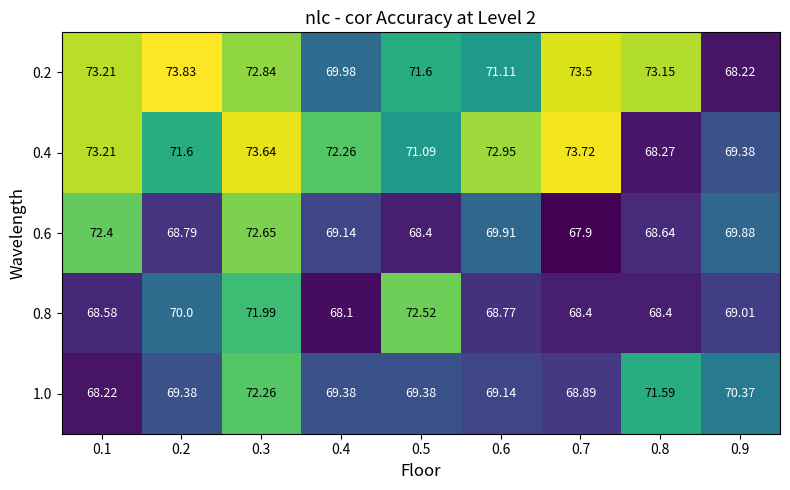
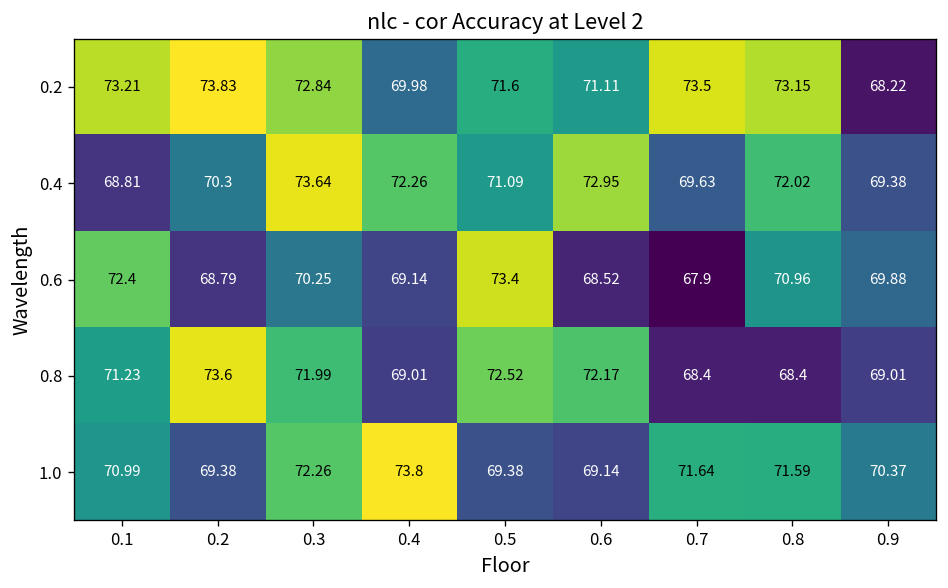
  {
    "0.2": {
      "0.1": 73.21,
      "0.2": 73.83,
      "0.3": 72.84,
      "0.4": 69.98,
      "0.5": 71.6,
      "0.6": 71.11,
      "0.7": 73.5,
      "0.8": 73.15,
      "0.9": 68.22
    },
    "0.4": {
-     "0.1": 73.21,
-     "0.2": 71.6,
+     "0.1": 68.81,
+     "0.2": 70.3,
      "0.3": 73.64,
      "0.4": 72.26,
      "0.5": 71.09,
      "0.6": 72.95,
-     "0.7": 73.72,
-     "0.8": 68.27,
+     "0.7": 69.63,
+     "0.8": 72.02,
      "0.9": 69.38
    },
    "0.6": {
      "0.1": 72.4,
      "0.2": 68.79,
-     "0.3": 72.65,
+     "0.3": 70.25,
      "0.4": 69.14,
-     "0.5": 68.4,
-     "0.6": 69.91,
+     "0.5": 73.4,
+     "0.6": 68.52,
      "0.7": 67.9,
-     "0.8": 68.64,
+     "0.8": 70.96,
      "0.9": 69.88
    },
    "0.8": {
-     "0.1": 68.58,
-     "0.2": 70.0,
+     "0.1": 71.23,
+     "0.2": 73.6,
      "0.3": 71.99,
-     "0.4": 68.1,
+     "0.4": 69.01,
      "0.5": 72.52,
-     "0.6": 68.77,
+     "0.6": 72.17,
      "0.7": 68.4,
      "0.8": 68.4,
      "0.9": 69.01
    },
    "1.0": {
-     "0.1": 68.22,
+     "0.1": 70.99,
      "0.2": 69.38,
      "0.3": 72.26,
-     "0.4": 69.38,
+     "0.4": 73.8,
      "0.5": 69.38,
      "0.6": 69.14,
-     "0.7": 68.89,
+     "0.7": 71.64,
      "0.8": 71.59,
      "0.9": 70.37
    }
  }
